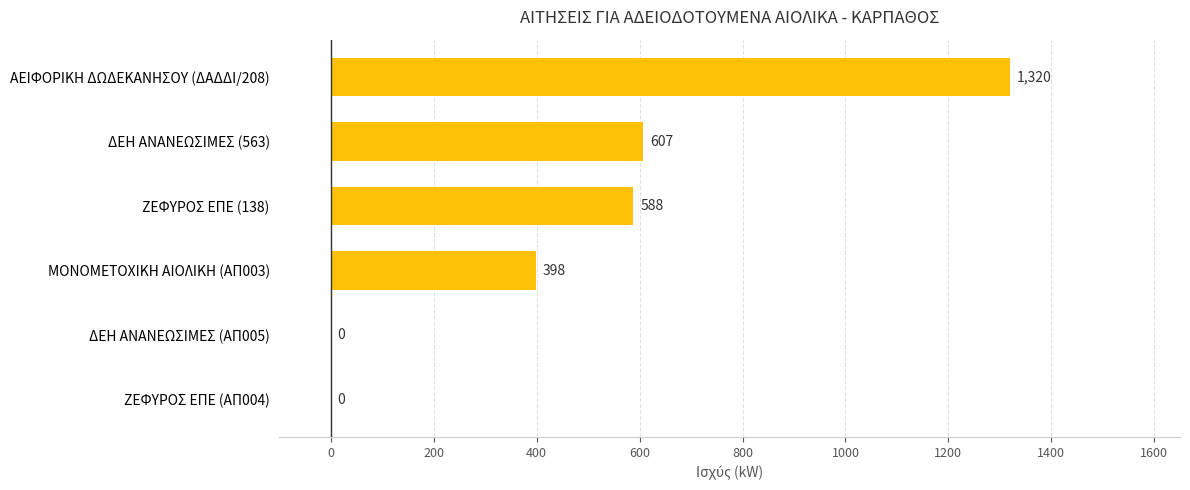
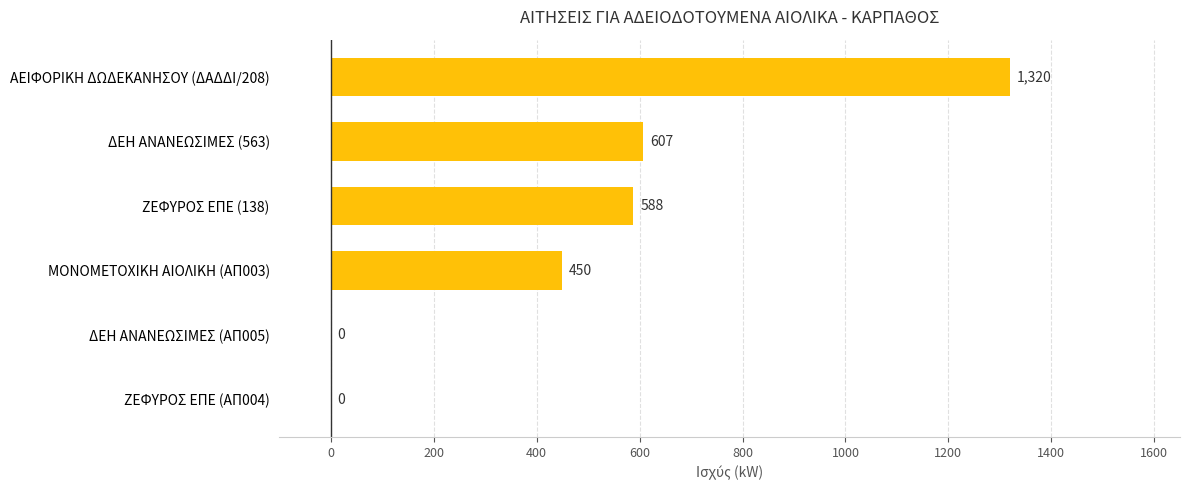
  {
    "ΑΕΙΦΟΡΙΚΗ ΔΩΔΕΚΑΝΗΣΟΥ (ΔΑΔΔΙ/208)": "1,320",
    "ΔΕΗ ΑΝΑΝΕΩΣΙΜΕΣ (563)": "607",
    "ΖΕΦΥΡΟΣ ΕΠΕ (138)": "588",
-   "ΜΟΝΟΜΕΤΟΧΙΚΗ ΑΙΟΛΙΚΗ (ΑΠ003)": "398",
+   "ΜΟΝΟΜΕΤΟΧΙΚΗ ΑΙΟΛΙΚΗ (ΑΠ003)": "450",
    "ΔΕΗ ΑΝΑΝΕΩΣΙΜΕΣ (ΑΠ005)": "0",
    "ΖΕΦΥΡΟΣ ΕΠΕ (ΑΠ004)": "0"
  }
